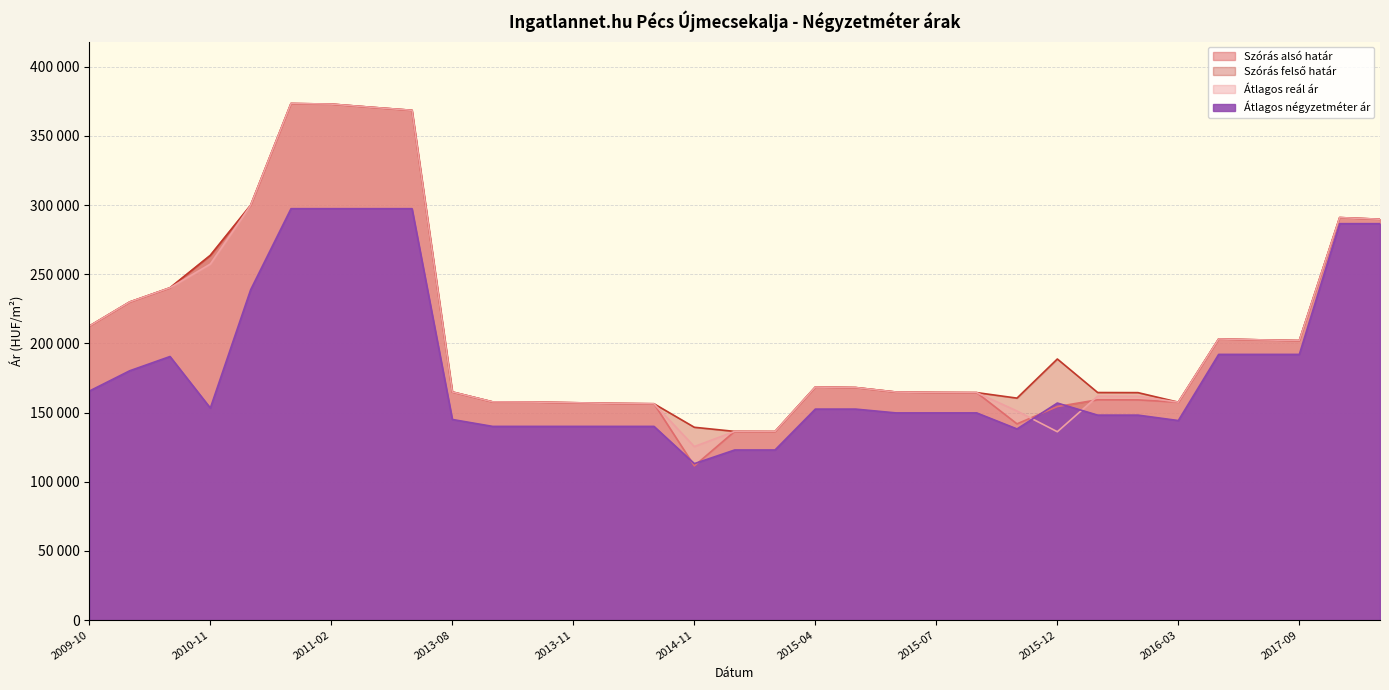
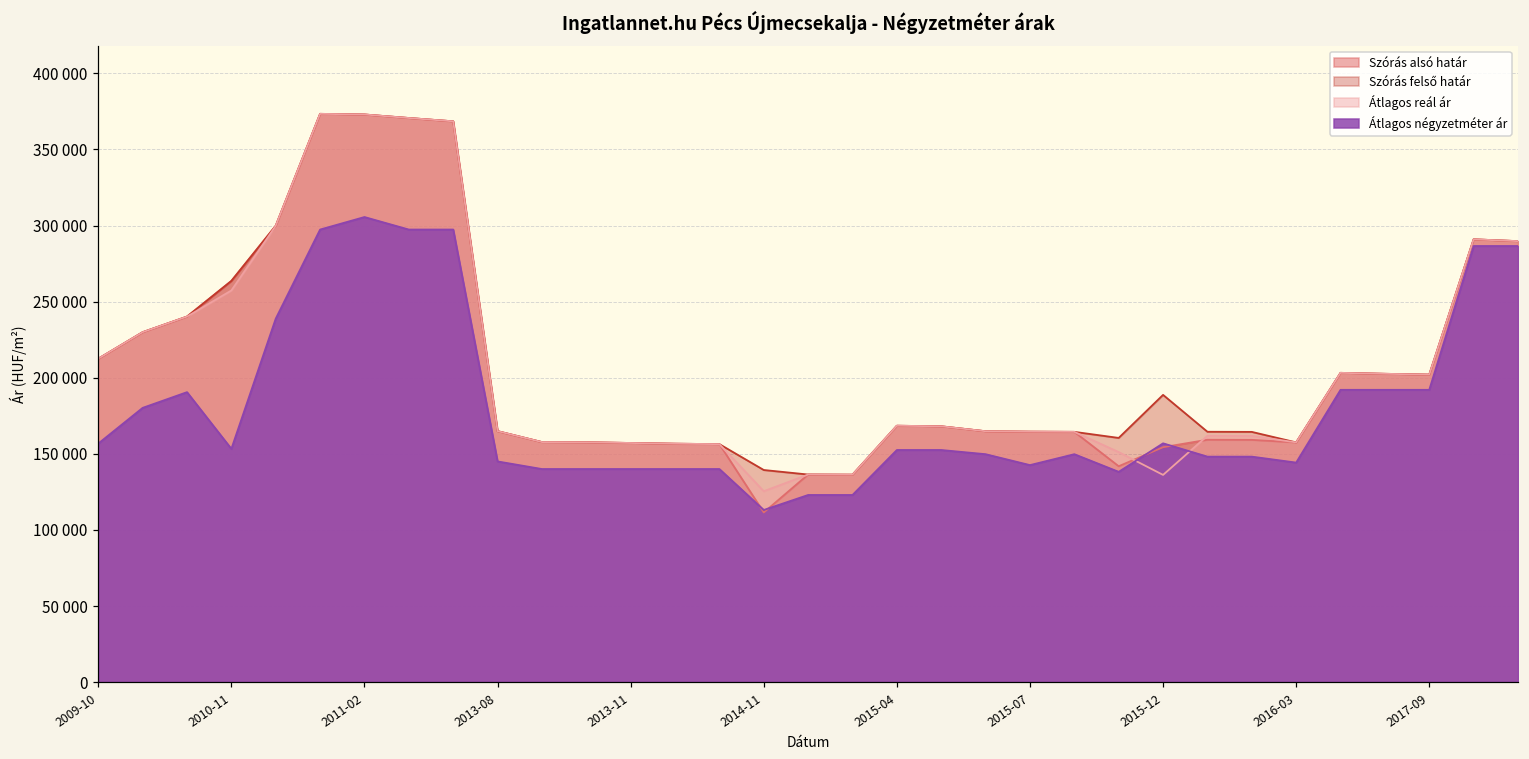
  {
    "Átlagos reál ár": {
      "2010-11": 257000,
      "2014-11": 125000,
      "2015-12": 136000
    },
    "Átlagos négyzetméter ár": {
-     "2009-10": 166000,
+     "2009-10": 157000,
      "2010-11": 153000,
-     "2011-02": 297000,
+     "2011-02": 306000,
      "2013-08": 145000,
      "2013-11": 140000,
      "2015-04": 153000,
-     "2015-07": 150000,
+     "2015-07": 143000,
      "2015-12": 157000,
      "2016-03": 144000,
      "2017-09": 192000
    }
  }
